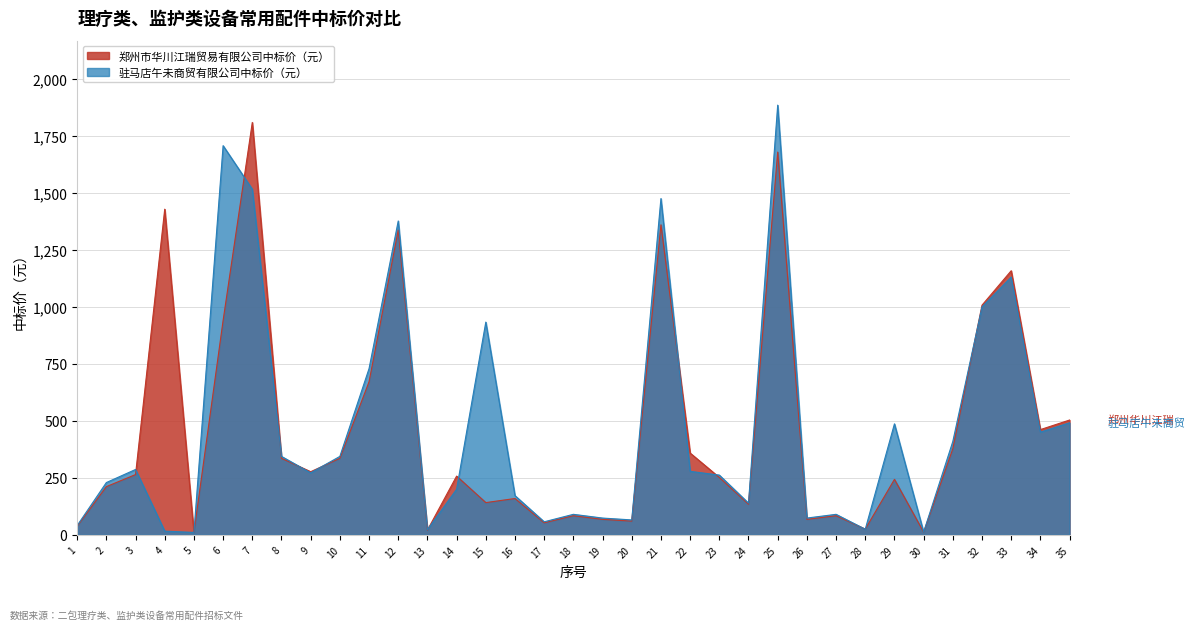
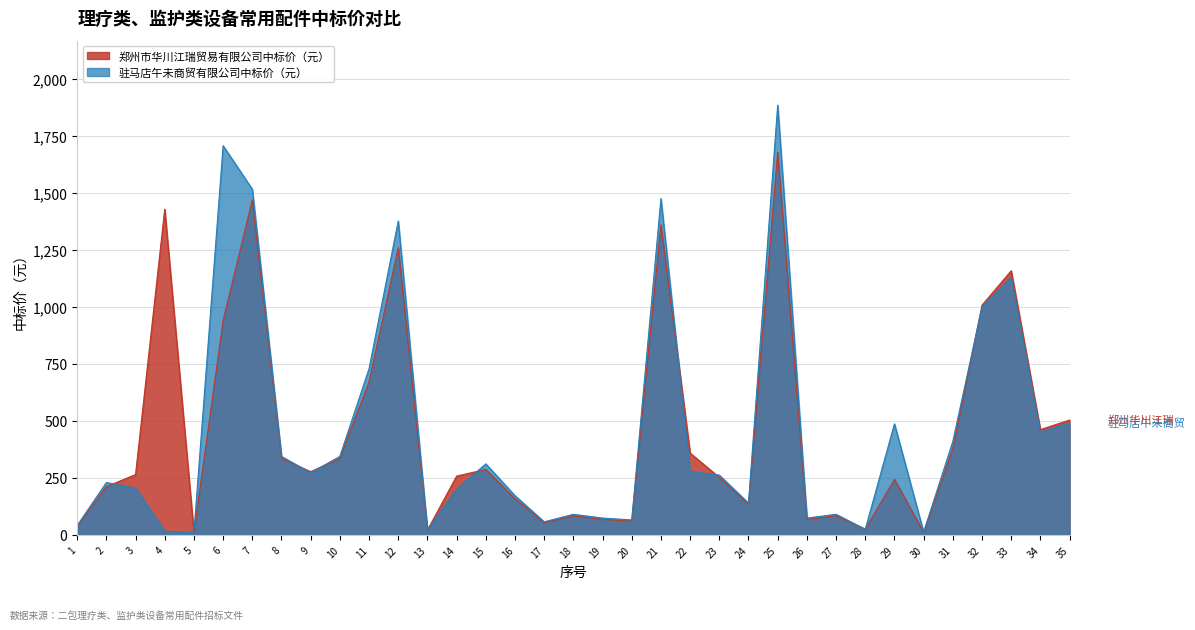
  {
    "郑州市华川江瑞贸易有限公司中标价（元）": {
      "2": "210",
      "3": "260",
      "4": "1,430",
      "6": "940",
-     "7": "1,810",
+     "7": "1,470",
      "11": "670",
-     "12": "1,340",
+     "12": "1,260",
      "14": "260",
-     "15": "140",
+     "15": "290",
      "16": "160",
      "21": "1,360",
      "22": "360",
      "25": "1,680",
      "29": "240",
      "31": "380",
      "33": "1,160",
      "35": "500"
    },
    "驻马店午未商贸有限公司中标价（元）": {
      "2": "230",
-     "3": "290",
+     "3": "210",
      "4": "20",
      "6": "1,710",
      "7": "1,520",
      "11": "730",
      "12": "1,380",
      "14": "200",
-     "15": "930",
+     "15": "310",
      "16": "170",
      "21": "1,480",
      "22": "280",
      "25": "1,890",
      "29": "490",
      "31": "410",
      "33": "1,130",
      "35": "490"
    }
  }
